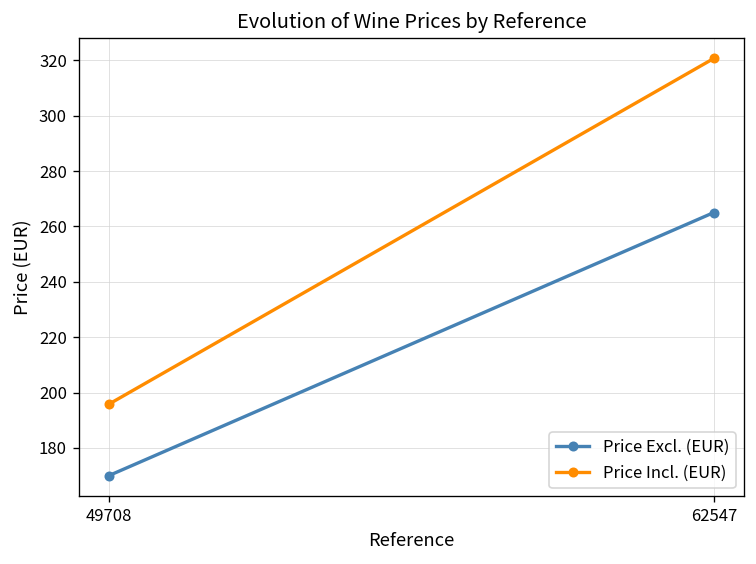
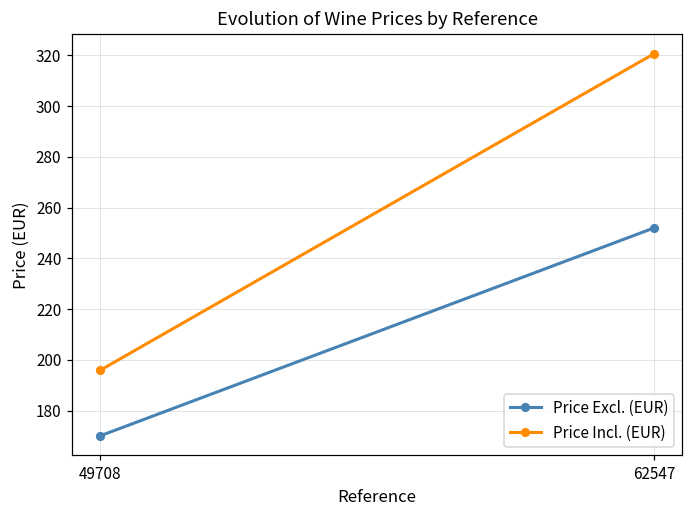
  {
    "Price Excl. (EUR)": {
      "49708": 170,
-     "62547": 265
+     "62547": 252
    },
    "Price Incl. (EUR)": {
      "49708": 196,
      "62547": 321
    }
  }
